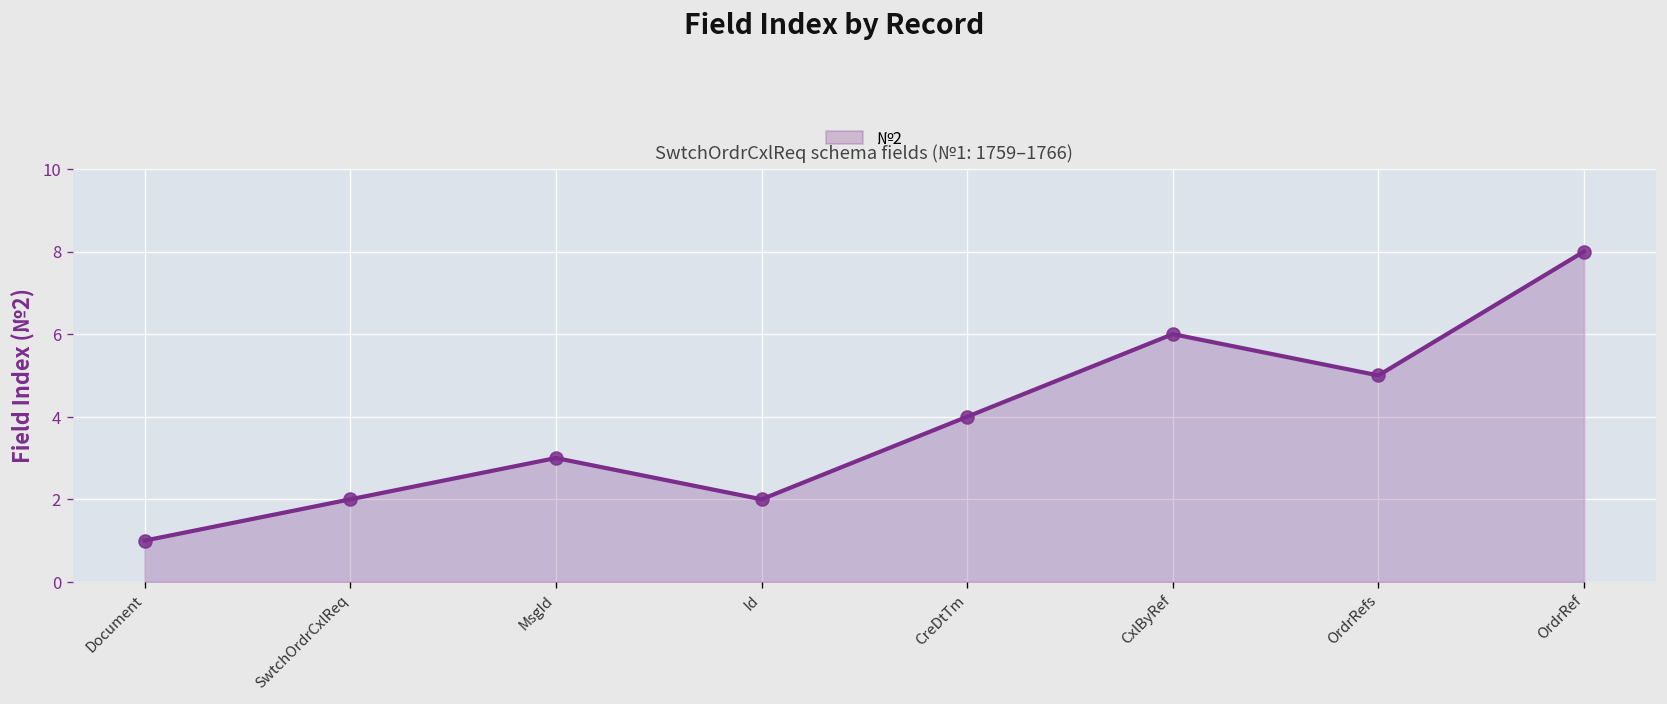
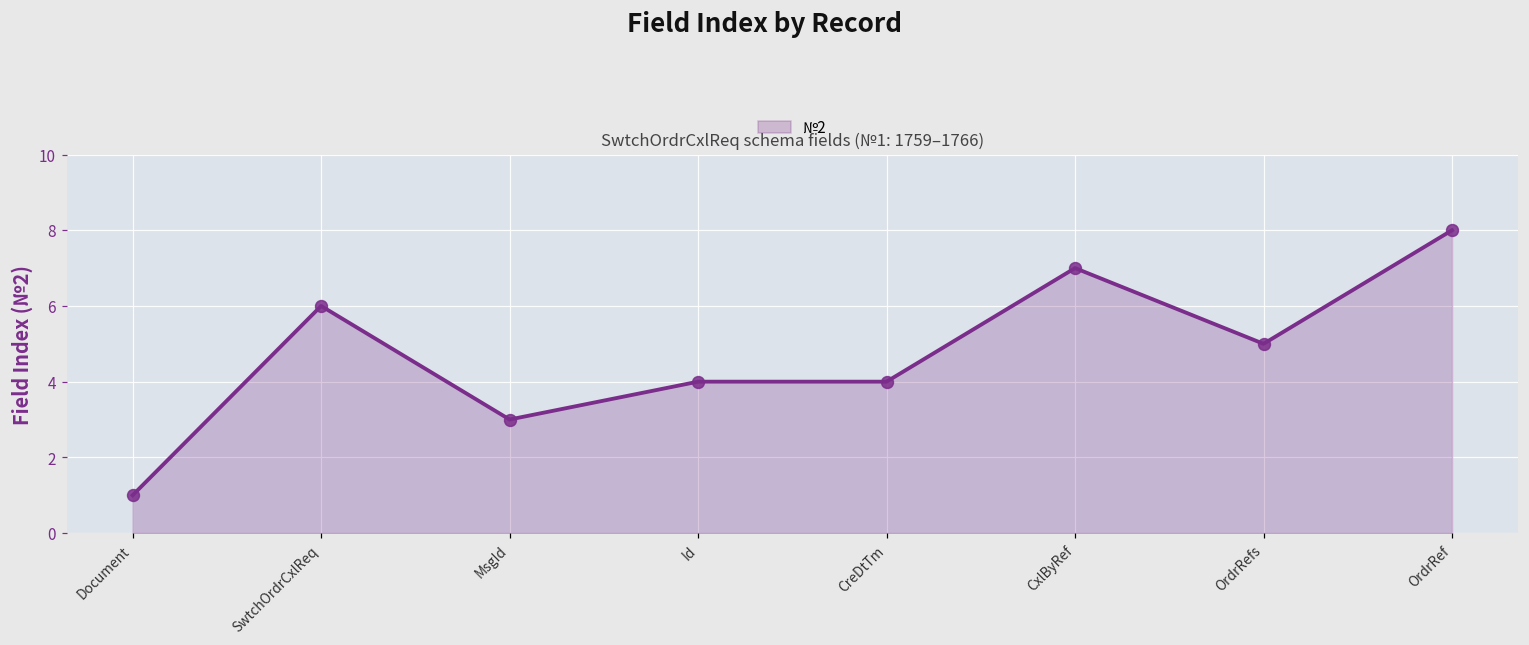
  {
    "Document": 1,
-   "SwtchOrdrCxlReq": 2,
+   "SwtchOrdrCxlReq": 6,
    "MsgId": 3,
-   "Id": 2,
+   "Id": 4,
    "CreDtTm": 4,
-   "CxlByRef": 6,
+   "CxlByRef": 7,
    "OrdrRefs": 5,
    "OrdrRef": 8
  }
